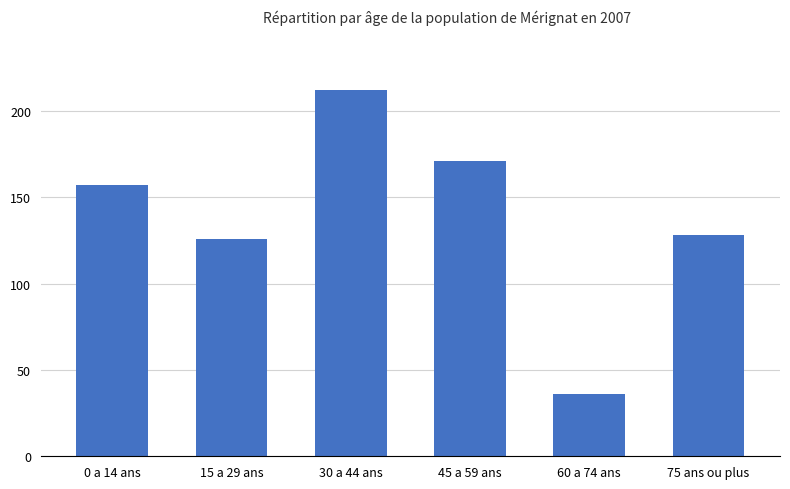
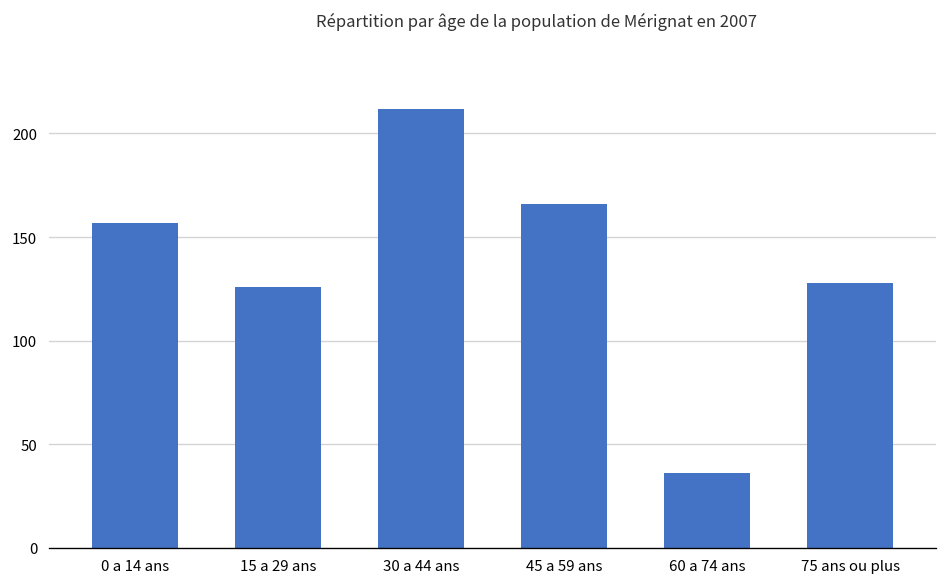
  {
    "0 a 14 ans": 157,
    "15 a 29 ans": 126,
    "30 a 44 ans": 212,
-   "45 a 59 ans": 171,
+   "45 a 59 ans": 166,
    "60 a 74 ans": 36,
    "75 ans ou plus": 128
  }
